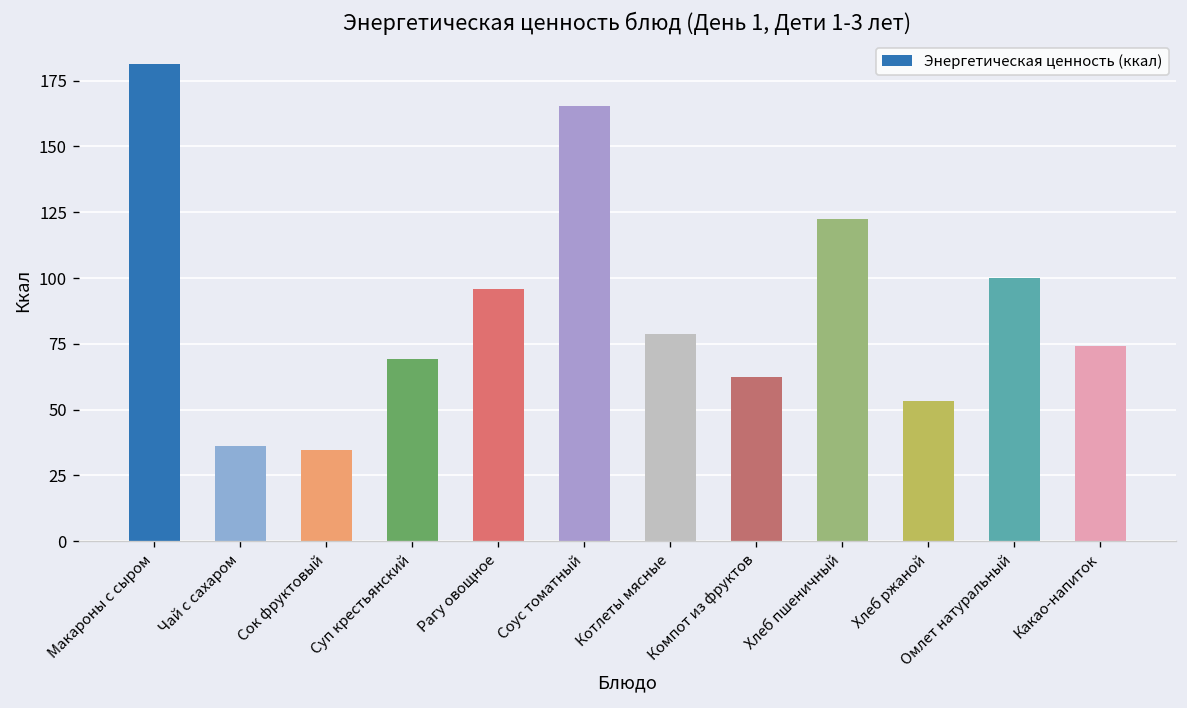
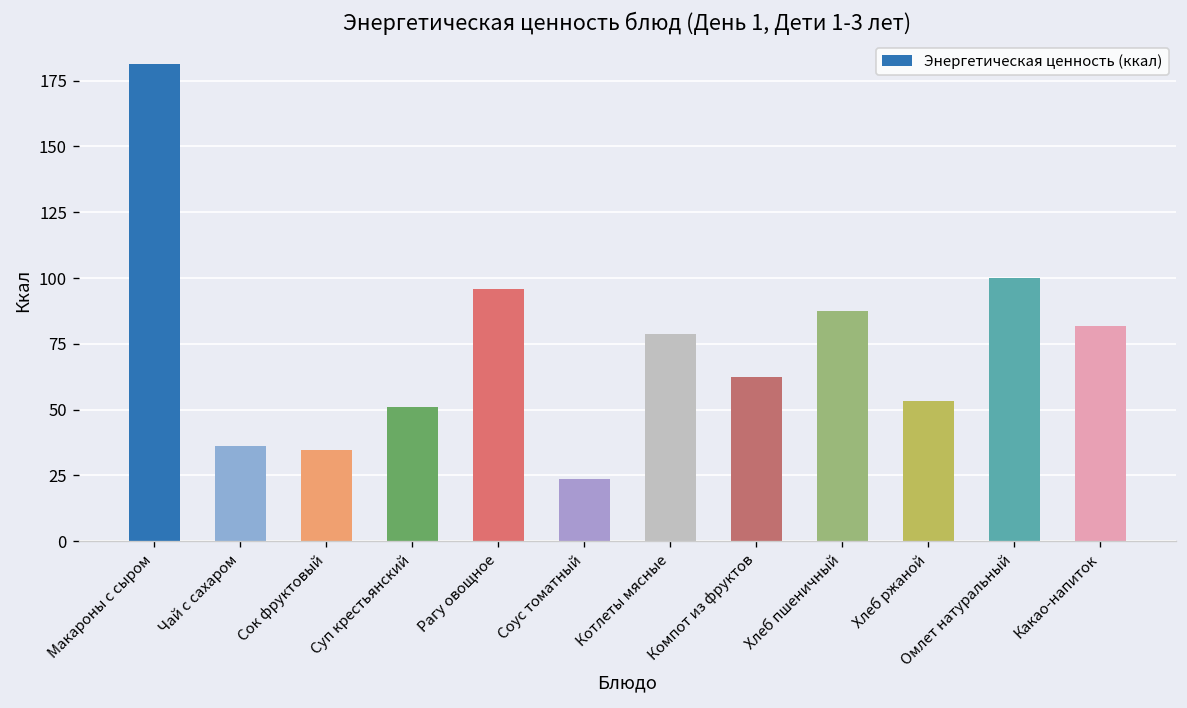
  {
    "Макароны с сыром": 181,
    "Чай с сахаром": 36,
    "Сок фруктовый": 35,
-   "Суп крестьянский": 69,
+   "Суп крестьянский": 51,
    "Рагу овощное": 96,
-   "Соус томатный": 165,
+   "Соус томатный": 24,
    "Котлеты мясные": 79,
    "Компот из фруктов": 62,
-   "Хлеб пшеничный": 122,
+   "Хлеб пшеничный": 87,
    "Хлеб ржаной": 53,
    "Омлет натуральный": 100,
-   "Какао-напиток": 74
+   "Какао-напиток": 82
  }
